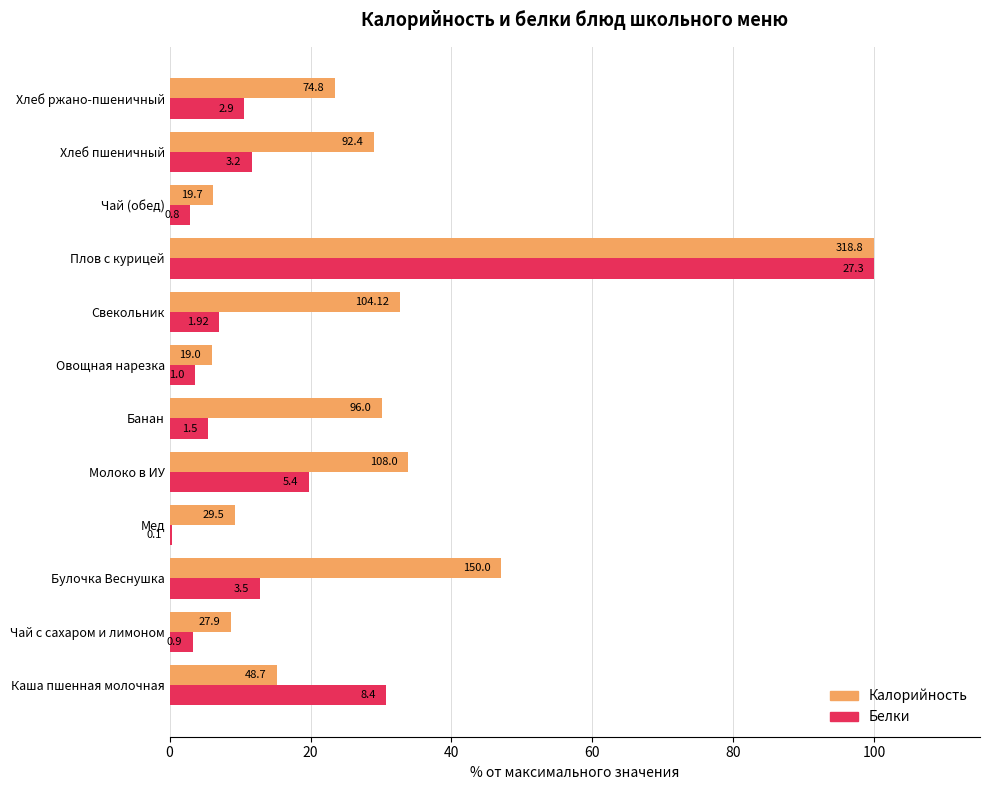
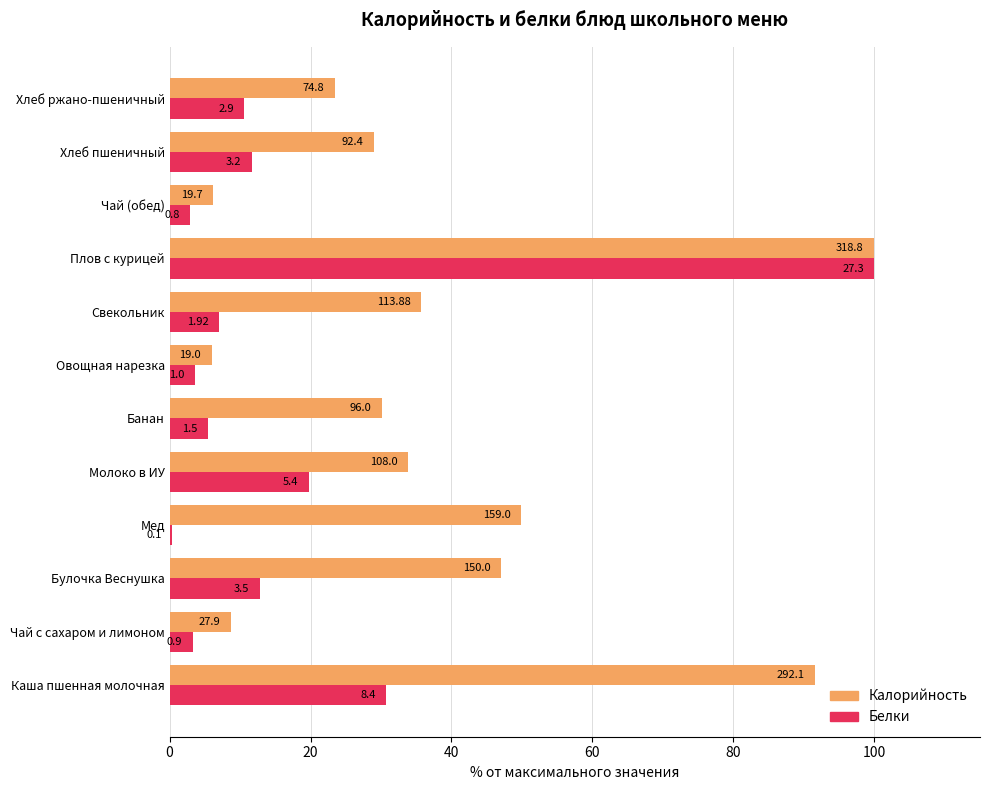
  {
    "Калорийность": {
-     "Свекольник": 104.12,
-     "Мед": 29.5,
-     "Каша пшенная молочная": 48.7
+     "Свекольник": 113.88,
+     "Мед": 159.0,
+     "Каша пшенная молочная": 292.1
    }
  }
